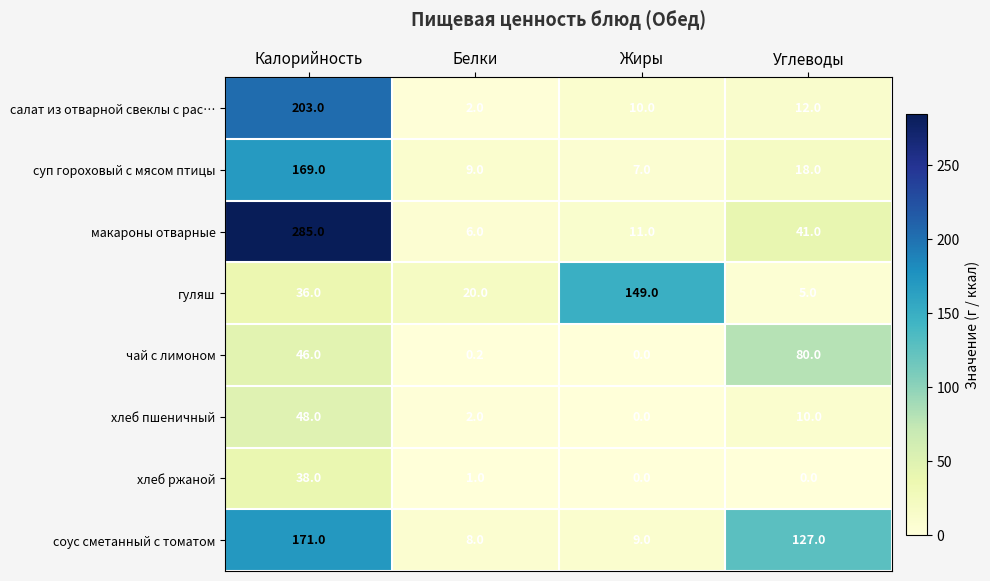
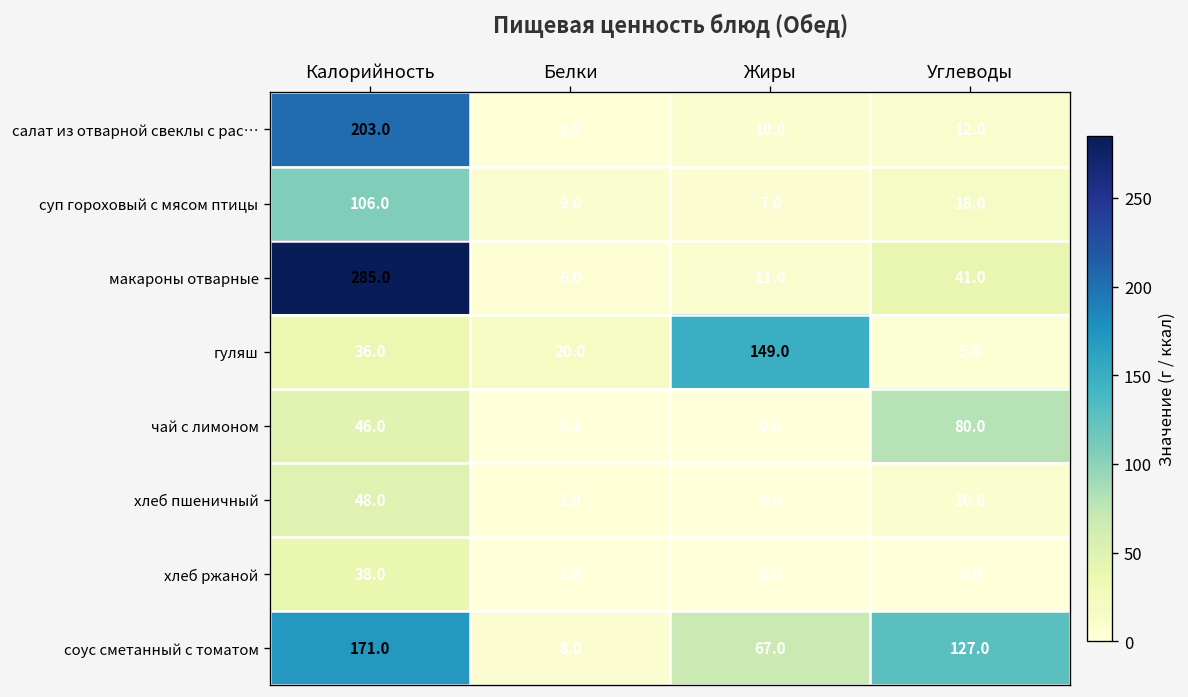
  {
    "салат из отварной свеклы с рас…": {
      "Калорийность": 203.0,
      "Жиры": 10.0,
      "Углеводы": 12.0
    },
    "суп гороховый с мясом птицы": {
-     "Калорийность": 169.0,
+     "Калорийность": 106.0,
      "Белки": 9.0,
      "Углеводы": 18.0
    },
    "макароны отварные": {
      "Калорийность": 285.0,
      "Жиры": 11.0,
      "Углеводы": 41.0
    },
    "гуляш": {
      "Калорийность": 36.0,
      "Белки": 20.0,
      "Жиры": 149.0
    },
    "чай с лимоном": {
      "Калорийность": 46.0,
      "Углеводы": 80.0
    },
    "хлеб пшеничный": {
      "Калорийность": 48.0,
      "Углеводы": 10.0
    },
    "хлеб ржаной": {
      "Калорийность": 38.0
    },
    "соус сметанный с томатом": {
      "Калорийность": 171.0,
-     "Жиры": 9.0,
+     "Жиры": 67.0,
      "Углеводы": 127.0
    }
  }
